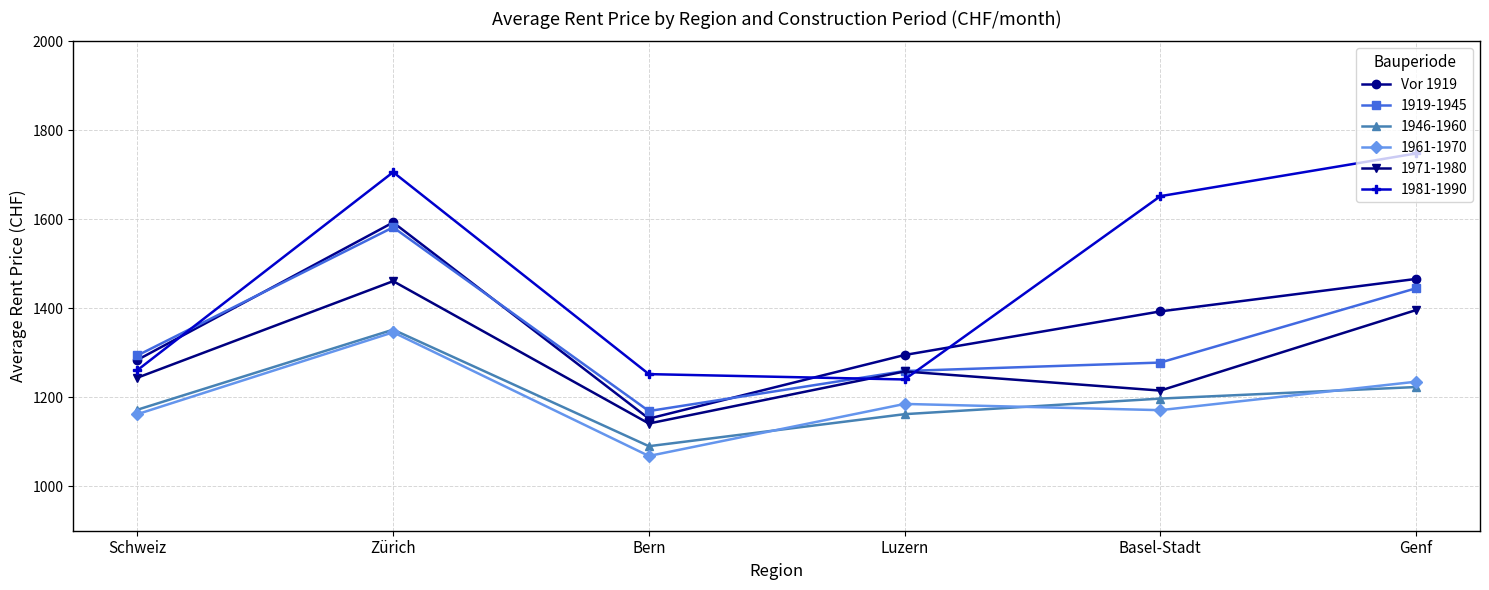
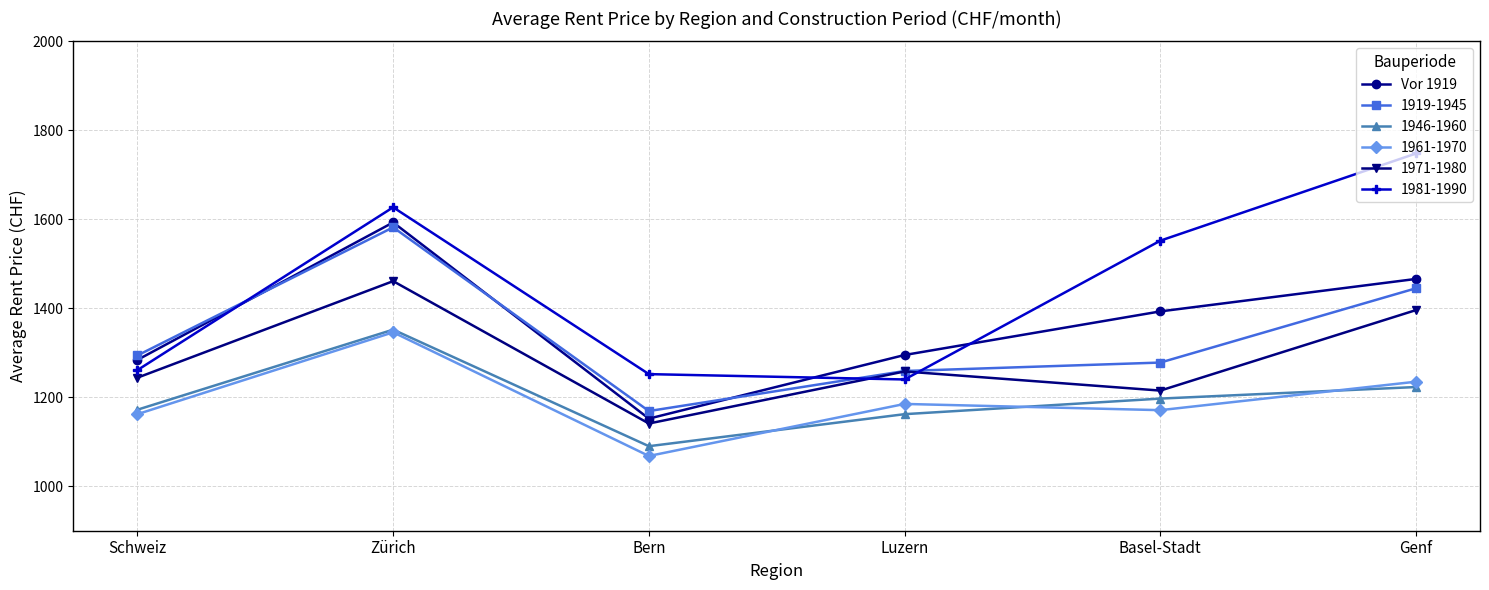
  {
    "1981-1990": {
      "Schweiz": 1260,
-     "Zürich": 1710,
+     "Zürich": 1630,
      "Bern": 1250,
      "Luzern": 1240,
-     "Basel-Stadt": 1650
+     "Basel-Stadt": 1550
    }
  }
